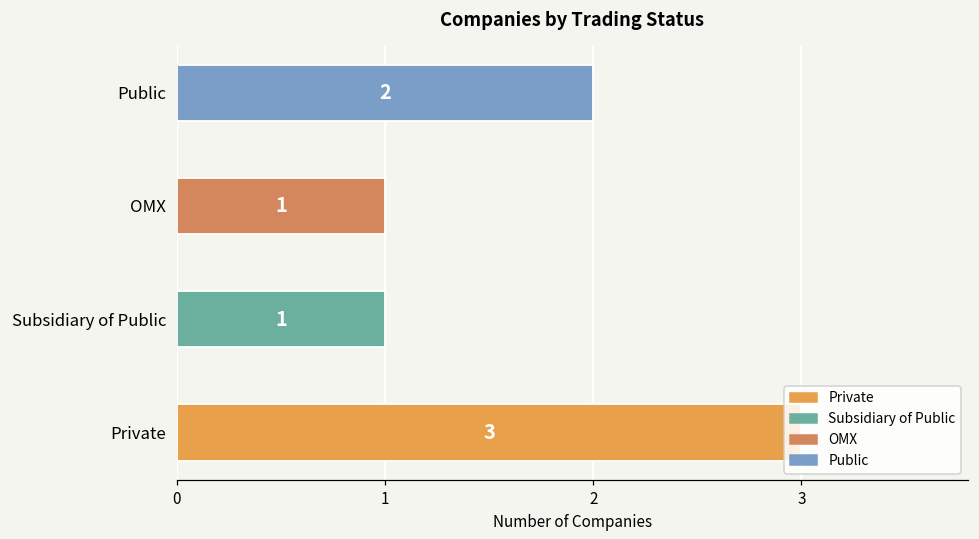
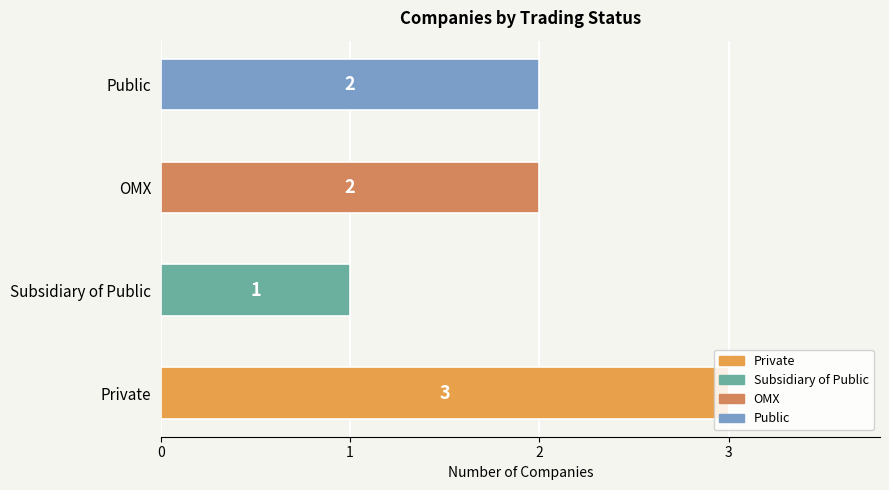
  {
    "Public": 2,
-   "OMX": 1,
+   "OMX": 2,
    "Subsidiary of Public": 1
  }
